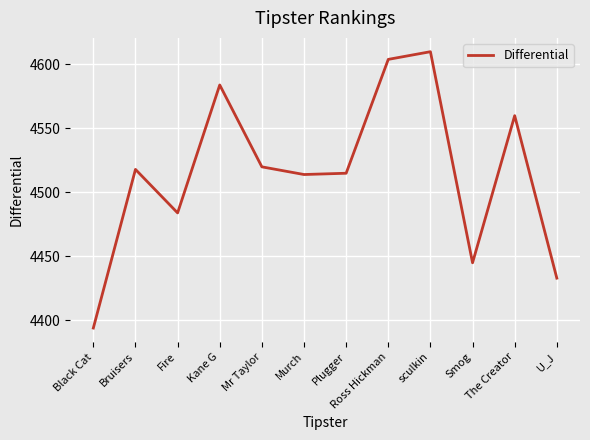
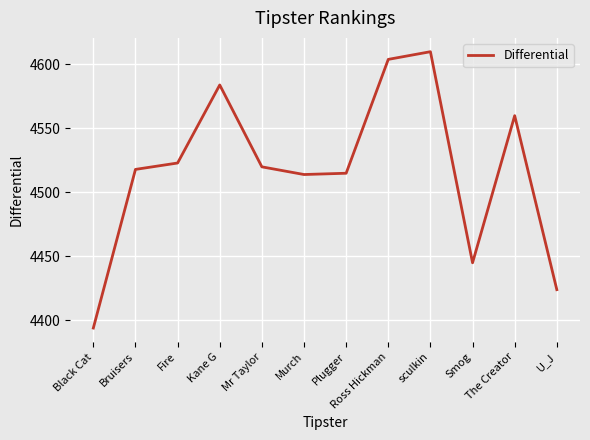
  {
    "Black Cat": 4394,
    "Bruisers": 4518,
-   "Fire": 4484,
+   "Fire": 4523,
    "Kane G": 4584,
    "Mr Taylor": 4520,
    "Murch": 4514,
    "Plugger": 4515,
    "Ross Hickman": 4604,
    "sculkin": 4610,
    "Smog": 4445,
    "The Creator": 4560,
-   "U_J": 4433
+   "U_J": 4424
  }
